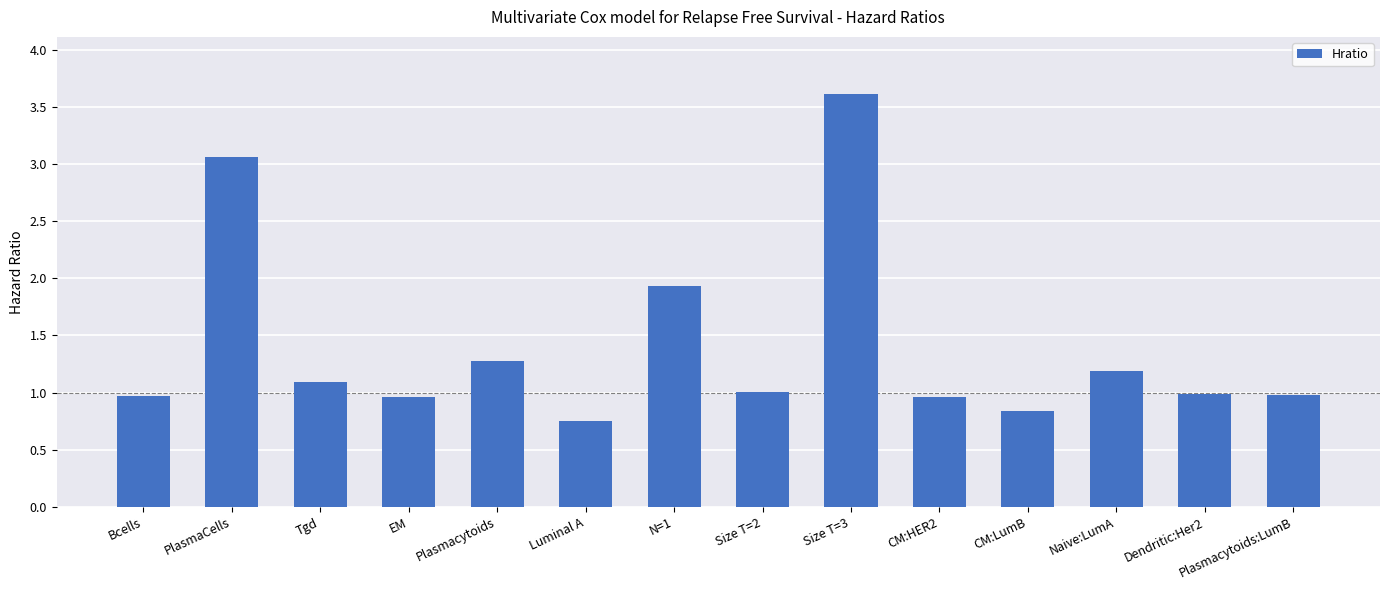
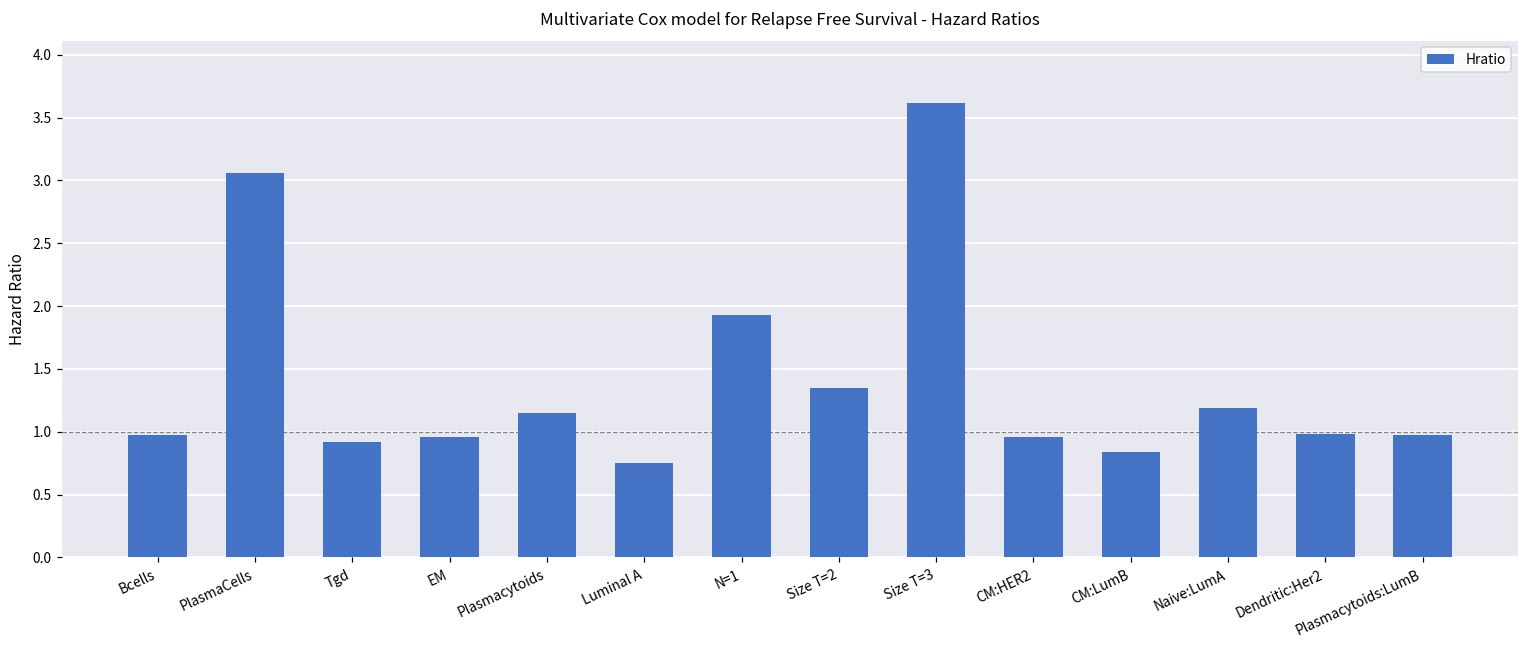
  {
    "Bcells": 0.97,
    "PlasmaCells": 3.06,
-   "Tgd": 1.09,
+   "Tgd": 0.92,
    "EM": 0.96,
-   "Plasmacytoids": 1.28,
+   "Plasmacytoids": 1.15,
    "Luminal A": 0.76,
    "N=1": 1.93,
-   "Size T=2": 1.00,
+   "Size T=2": 1.35,
    "Size T=3": 3.61,
    "CM:HER2": 0.96,
    "CM:LumB": 0.84,
    "Naive:LumA": 1.19,
    "Dendritic:Her2": 0.98,
    "Plasmacytoids:LumB": 0.98
  }
